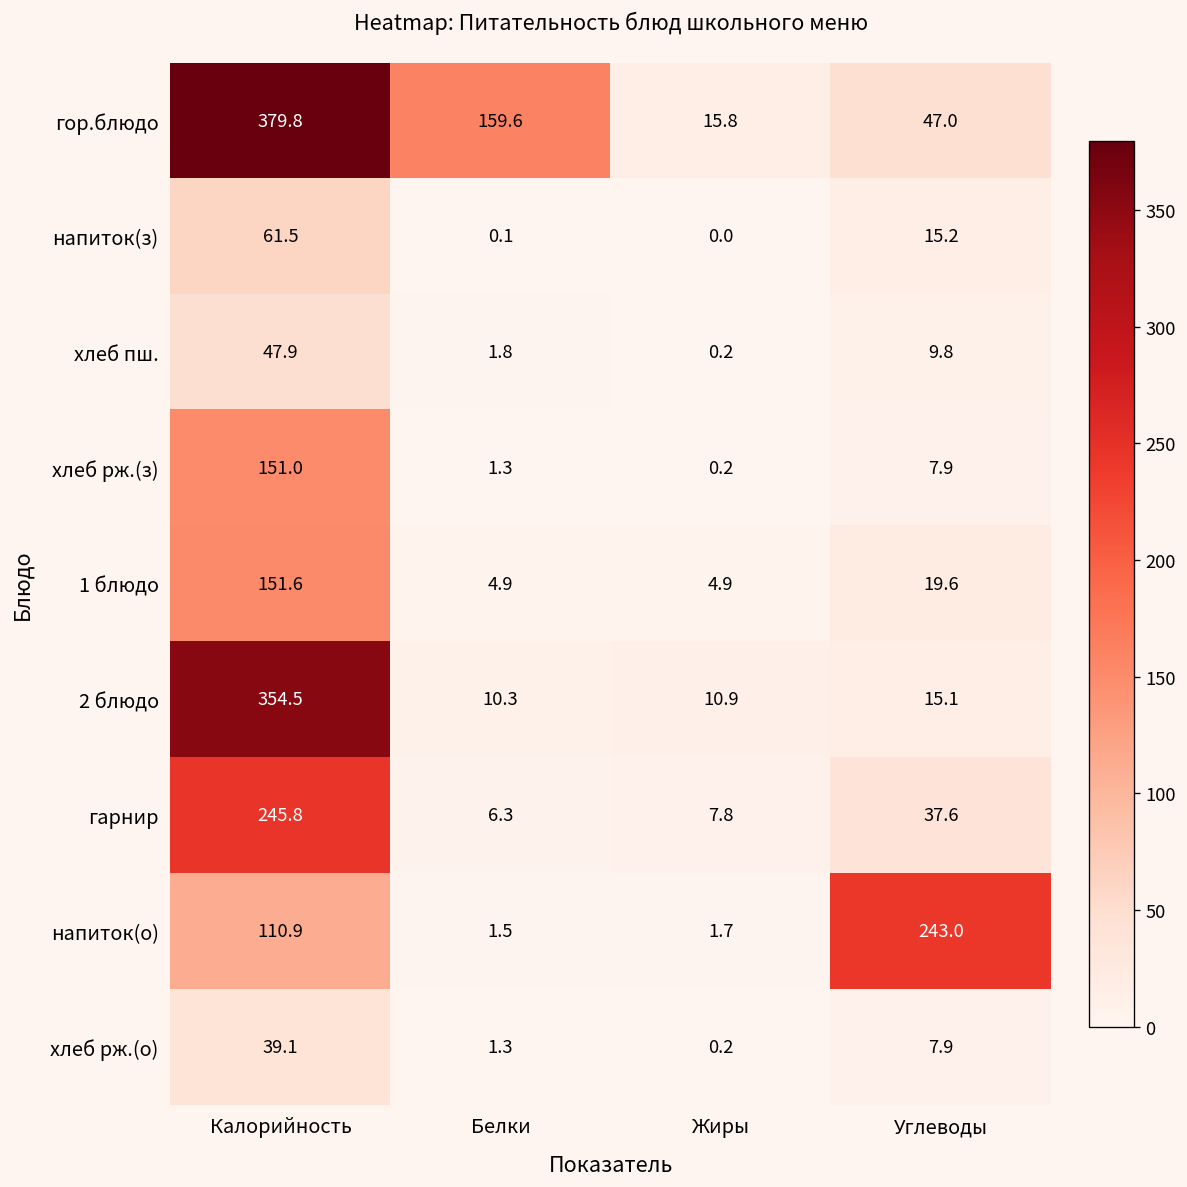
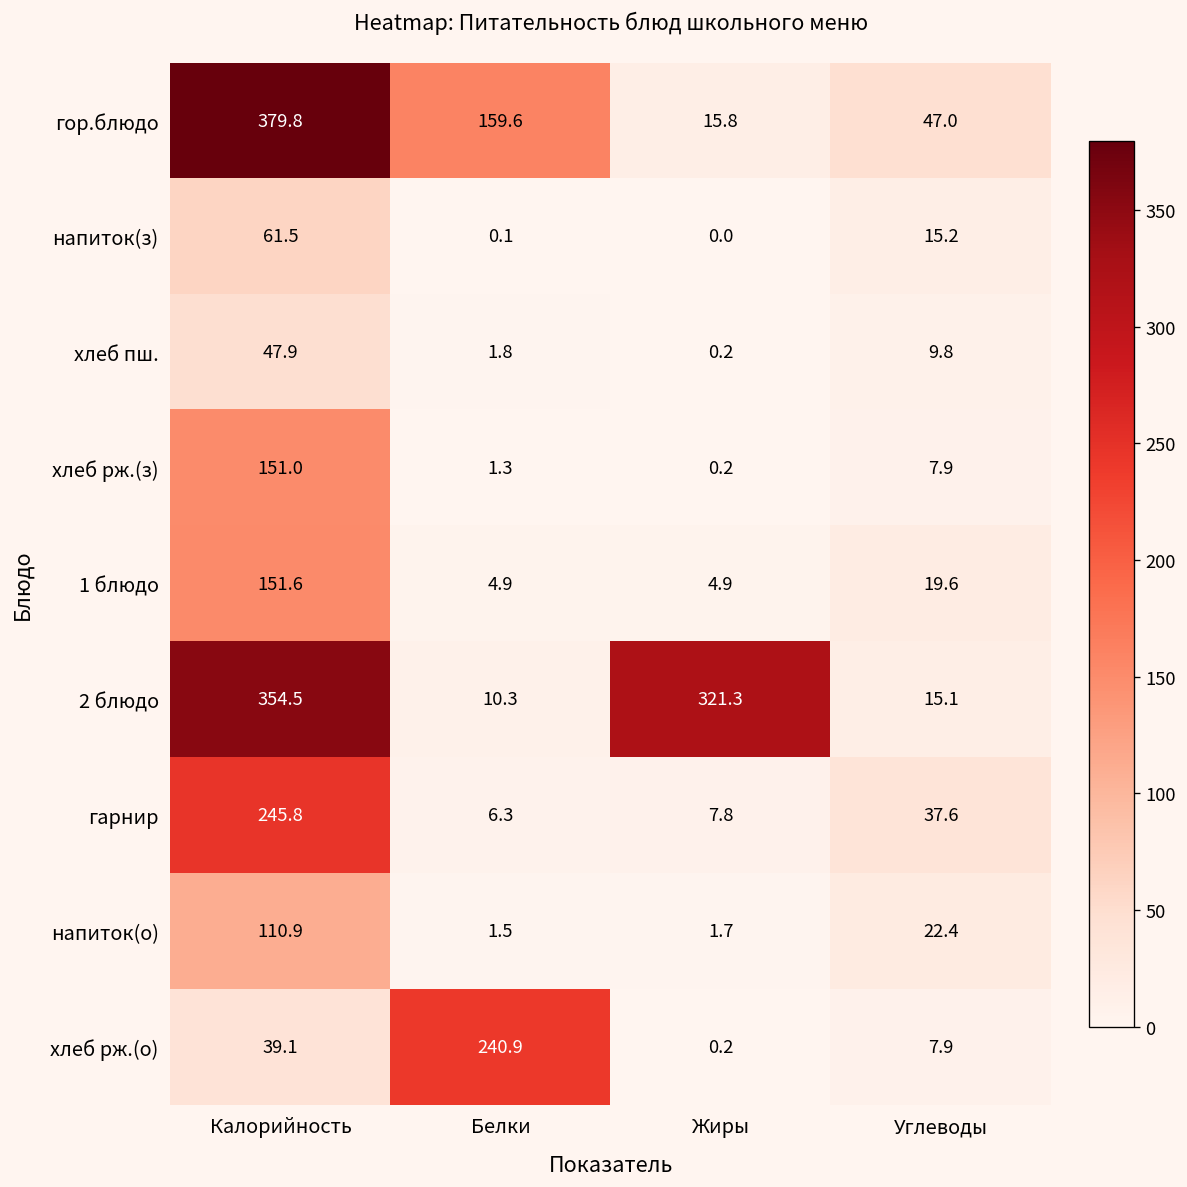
  {
    "гор.блюдо": {
      "Калорийность": 379.8,
      "Белки": 159.6,
      "Жиры": 15.8,
      "Углеводы": 47.0
    },
    "напиток(з)": {
      "Калорийность": 61.5,
      "Белки": 0.1,
      "Жиры": 0.0,
      "Углеводы": 15.2
    },
    "хлеб пш.": {
      "Калорийность": 47.9,
      "Белки": 1.8,
      "Жиры": 0.2,
      "Углеводы": 9.8
    },
    "хлеб рж.(з)": {
      "Калорийность": 151.0,
      "Белки": 1.3,
      "Жиры": 0.2,
      "Углеводы": 7.9
    },
    "1 блюдо": {
      "Калорийность": 151.6,
      "Белки": 4.9,
      "Жиры": 4.9,
      "Углеводы": 19.6
    },
    "2 блюдо": {
      "Калорийность": 354.5,
      "Белки": 10.3,
-     "Жиры": 10.9,
+     "Жиры": 321.3,
      "Углеводы": 15.1
    },
    "гарнир": {
      "Калорийность": 245.8,
      "Белки": 6.3,
      "Жиры": 7.8,
      "Углеводы": 37.6
    },
    "напиток(о)": {
      "Калорийность": 110.9,
      "Белки": 1.5,
      "Жиры": 1.7,
-     "Углеводы": 243.0
+     "Углеводы": 22.4
    },
    "хлеб рж.(о)": {
      "Калорийность": 39.1,
-     "Белки": 1.3,
+     "Белки": 240.9,
      "Жиры": 0.2,
      "Углеводы": 7.9
    }
  }
